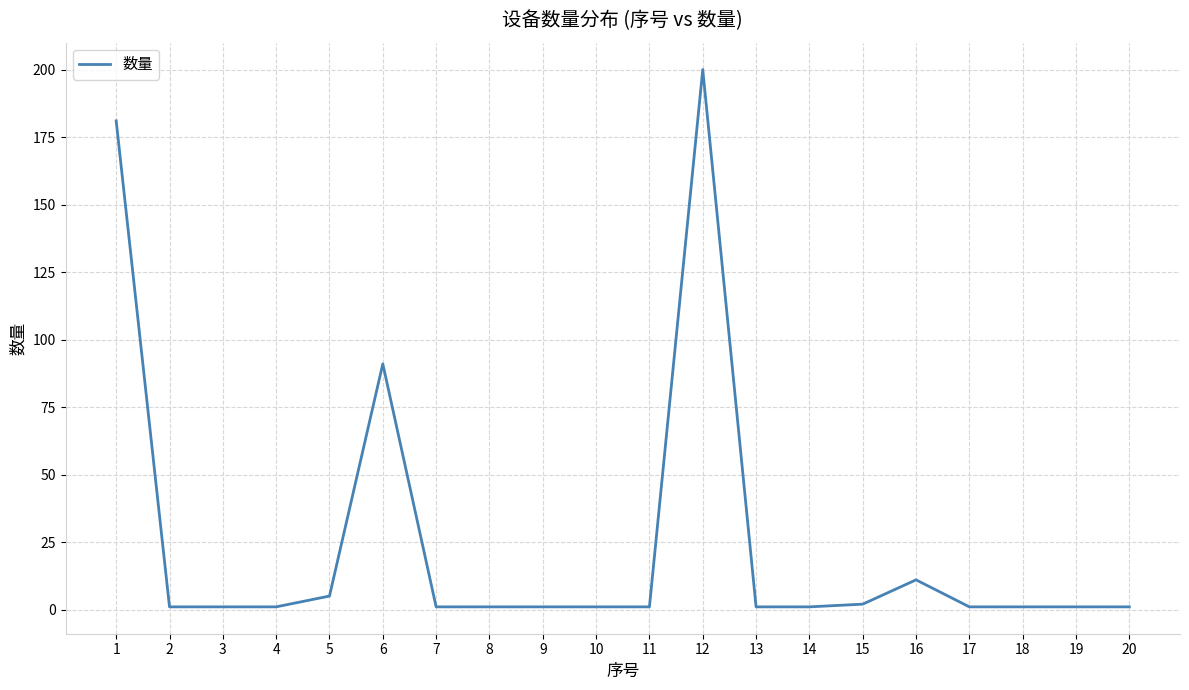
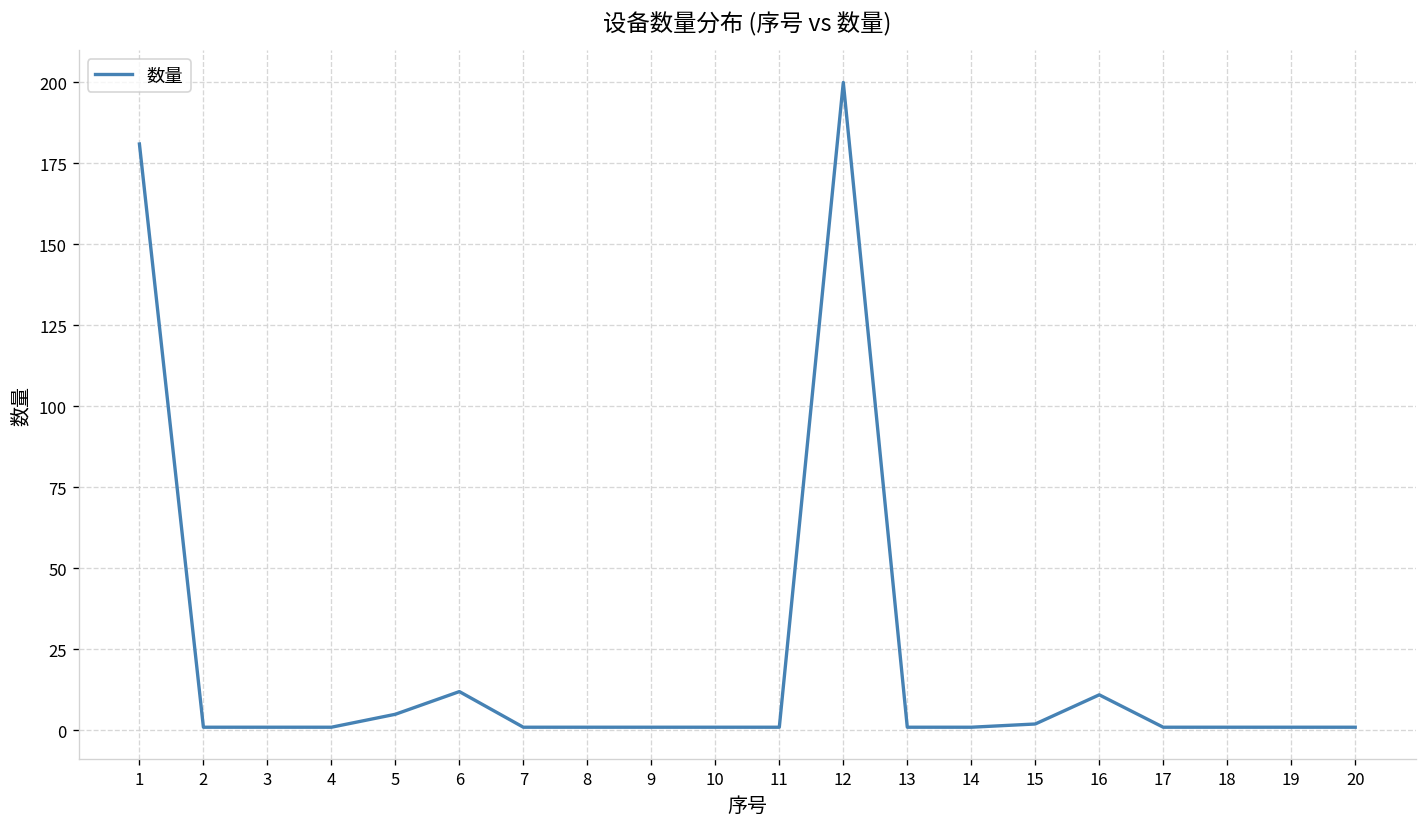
  {
    "1": 181,
    "2": 1,
    "3": 1,
    "4": 1,
    "5": 5,
-   "6": 91,
+   "6": 12,
    "7": 1,
    "8": 1,
    "9": 1,
    "10": 1,
    "11": 1,
    "12": 200,
    "13": 1,
    "14": 1,
    "15": 2,
    "16": 11,
    "17": 1,
    "18": 1,
    "19": 1,
    "20": 1
  }
